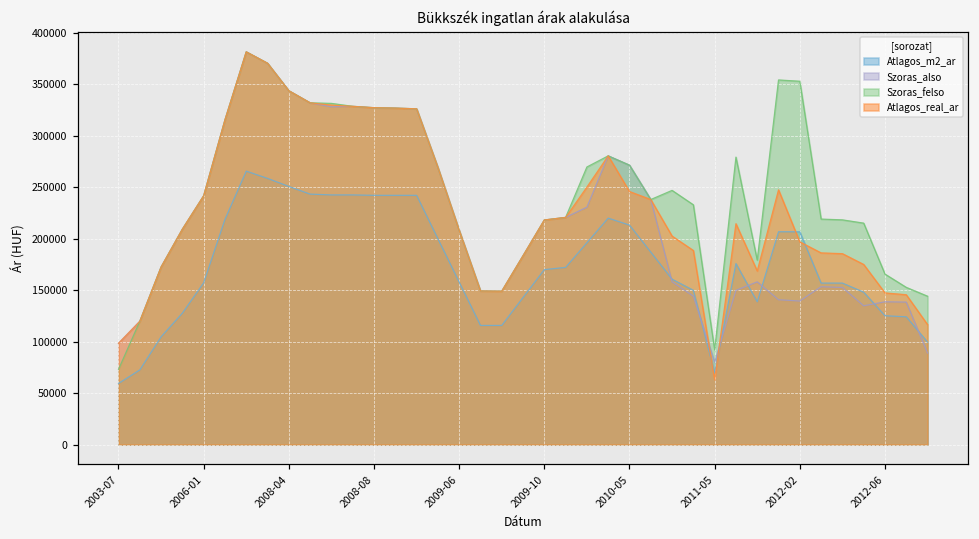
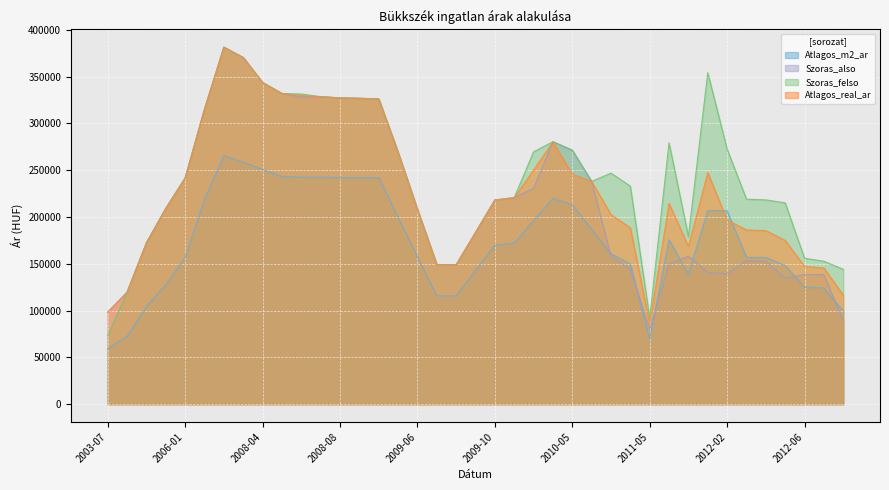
  {
    "Szoras_felso": {
      "2003-07": 70000,
      "2011-05": 90000,
-     "2012-02": 350000,
-     "2012-06": 170000
+     "2012-02": 270000,
+     "2012-06": 160000
    },
    "Atlagos_real_ar": {
      "2010-05": 250000,
-     "2011-05": 60000,
+     "2011-05": 90000,
      "2012-02": 200000,
      "2012-06": 150000
    }
  }
